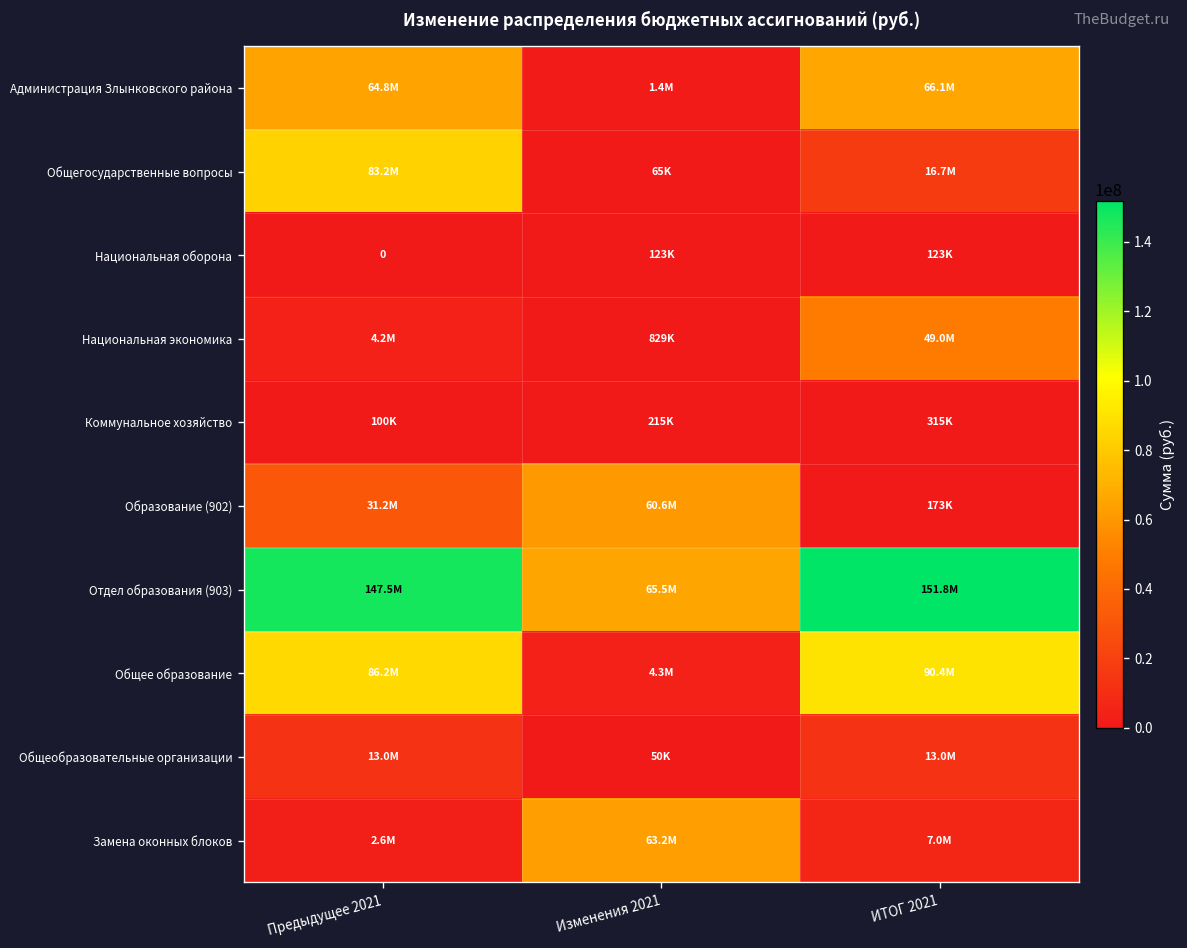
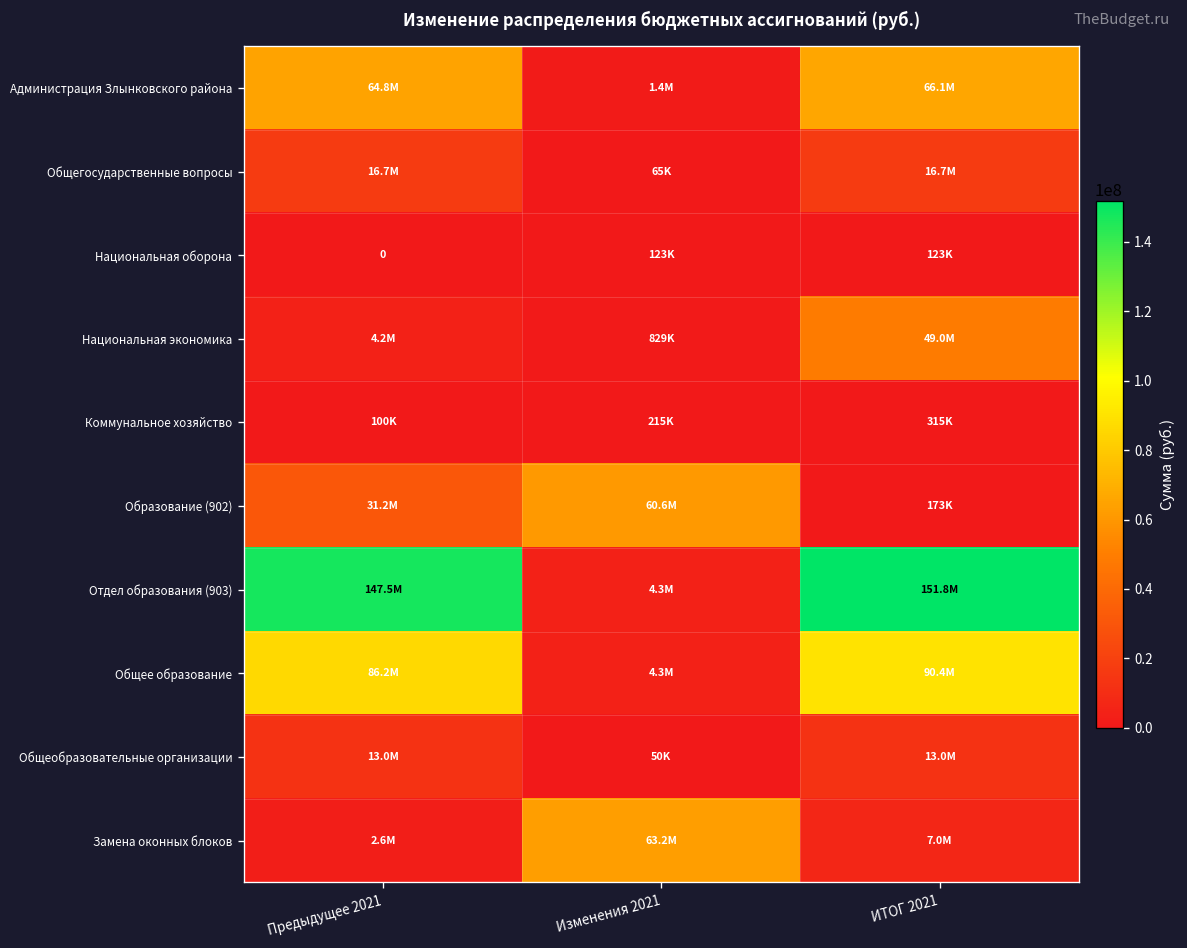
  {
    "Администрация Злынковского района": {
      "Предыдущее 2021": "64.8M",
      "Изменения 2021": "1.4M",
      "ИТОГ 2021": "66.1M"
    },
    "Общегосударственные вопросы": {
-     "Предыдущее 2021": "83.2M",
+     "Предыдущее 2021": "16.7M",
      "Изменения 2021": "65K",
      "ИТОГ 2021": "16.7M"
    },
    "Национальная оборона": {
      "Предыдущее 2021": "0",
      "Изменения 2021": "123K",
      "ИТОГ 2021": "123K"
    },
    "Национальная экономика": {
      "Предыдущее 2021": "4.2M",
      "Изменения 2021": "829K",
      "ИТОГ 2021": "49.0M"
    },
    "Коммунальное хозяйство": {
      "Предыдущее 2021": "100K",
      "Изменения 2021": "215K",
      "ИТОГ 2021": "315K"
    },
    "Образование (902)": {
      "Предыдущее 2021": "31.2M",
      "Изменения 2021": "60.6M",
      "ИТОГ 2021": "173K"
    },
    "Отдел образования (903)": {
      "Предыдущее 2021": "147.5M",
-     "Изменения 2021": "65.5M",
+     "Изменения 2021": "4.3M",
      "ИТОГ 2021": "151.8M"
    },
    "Общее образование": {
      "Предыдущее 2021": "86.2M",
      "Изменения 2021": "4.3M",
      "ИТОГ 2021": "90.4M"
    },
    "Общеобразовательные организации": {
      "Предыдущее 2021": "13.0M",
      "Изменения 2021": "50K",
      "ИТОГ 2021": "13.0M"
    },
    "Замена оконных блоков": {
      "Предыдущее 2021": "2.6M",
      "Изменения 2021": "63.2M",
      "ИТОГ 2021": "7.0M"
    }
  }
